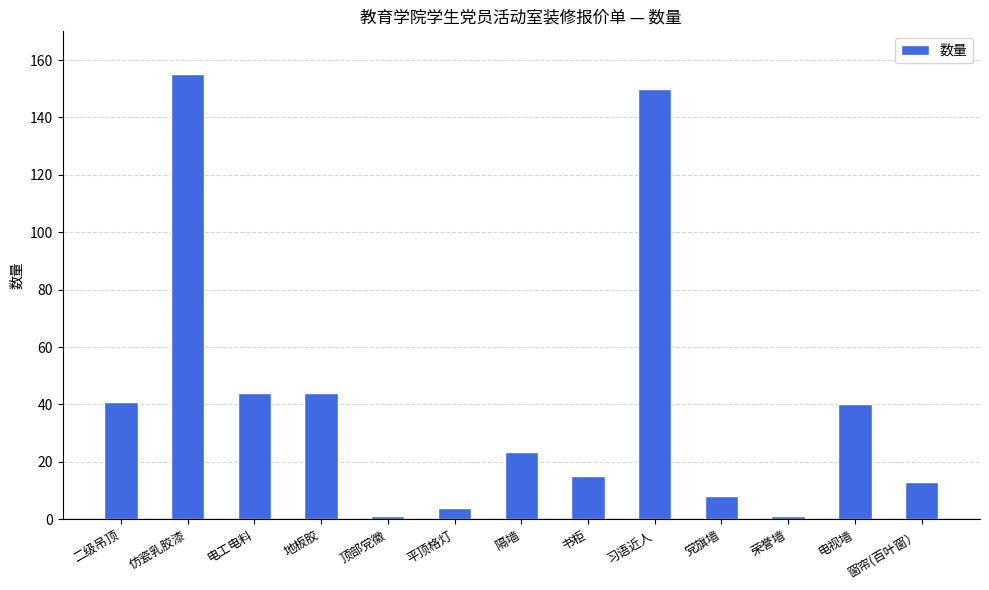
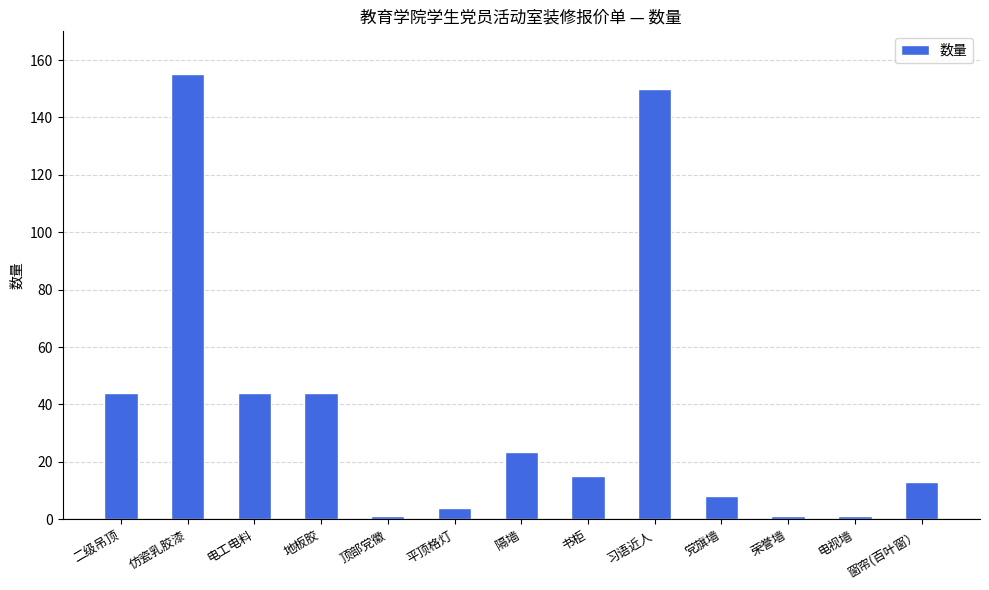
  {
-   "二级吊顶": 41,
+   "二级吊顶": 44,
    "仿瓷乳胶漆": 155,
    "电工电料": 44,
    "地板胶": 44,
    "顶部党徽": 1,
    "平顶格灯": 4,
    "隔墙": 24,
    "书柜": 15,
    "习语近人": 150,
    "党旗墙": 8,
    "荣誉墙": 1,
-   "电视墙": 40,
+   "电视墙": 1,
    "窗帘(百叶窗）": 13
  }
